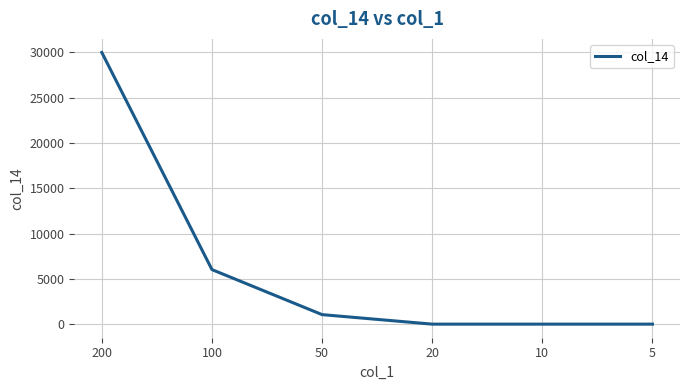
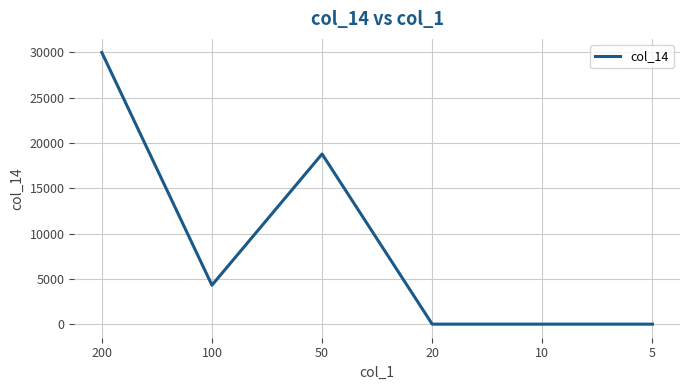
  {
    "200": 30000,
-   "100": 6000,
-   "50": 1000,
+   "100": 4000,
+   "50": 19000,
    "20": 0,
    "10": 0,
    "5": 0
  }
